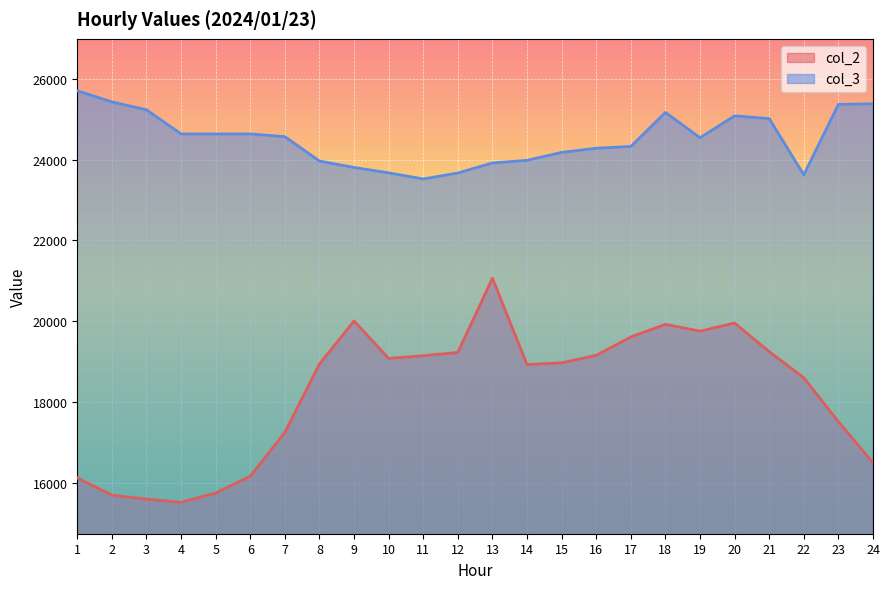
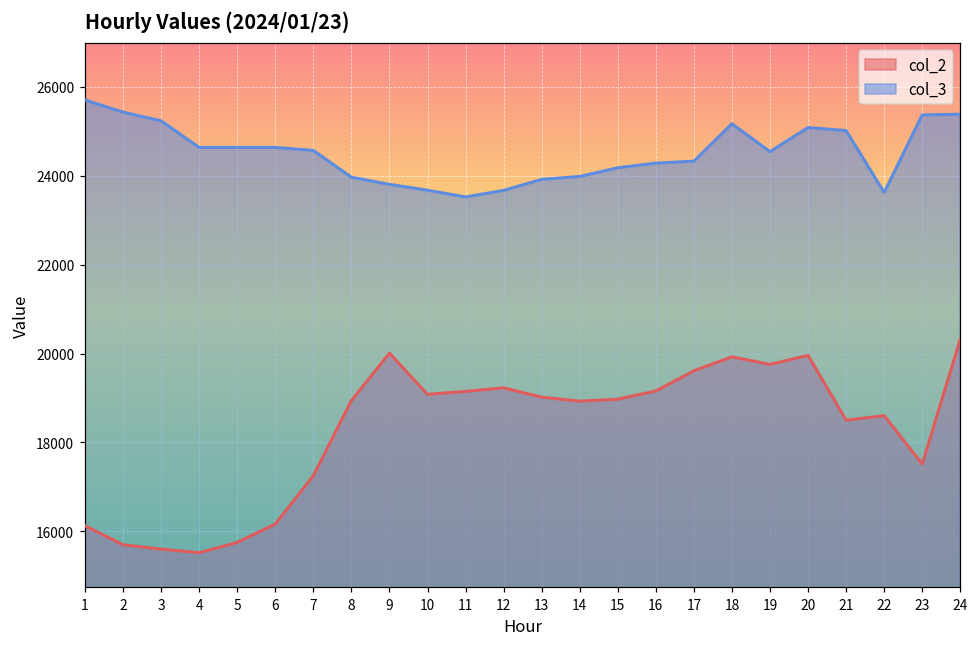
  {
    "col_2": {
      "1": 16100,
      "2": 15700,
      "3": 15600,
      "4": 15500,
      "5": 15800,
      "6": 16200,
      "7": 17300,
      "8": 18900,
      "9": 20000,
      "10": 19100,
      "11": 19100,
      "12": 19200,
-     "13": 21100,
+     "13": 19000,
      "14": 18900,
      "15": 19000,
      "16": 19200,
      "17": 19600,
      "18": 19900,
      "19": 19800,
      "20": 20000,
-     "21": 19200,
+     "21": 18500,
      "22": 18600,
      "23": 17500,
-     "24": 16500
+     "24": 20300
    },
    "col_3": {
      "1": 25700,
      "2": 25400,
      "3": 25200,
      "4": 24600,
      "5": 24600,
      "6": 24600,
      "7": 24600,
      "8": 24000,
      "9": 23800,
      "10": 23700,
      "11": 23500,
      "12": 23700,
      "13": 23900,
      "14": 24000,
      "15": 24200,
      "16": 24300,
      "17": 24300,
      "18": 25200,
      "19": 24500,
      "20": 25100,
      "21": 25000,
      "22": 23600,
      "23": 25400,
      "24": 25400
    }
  }
